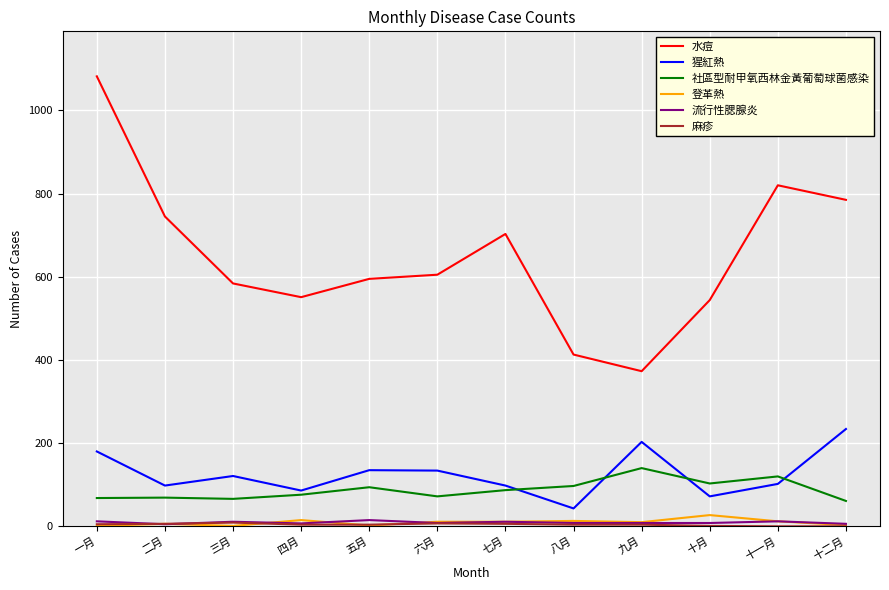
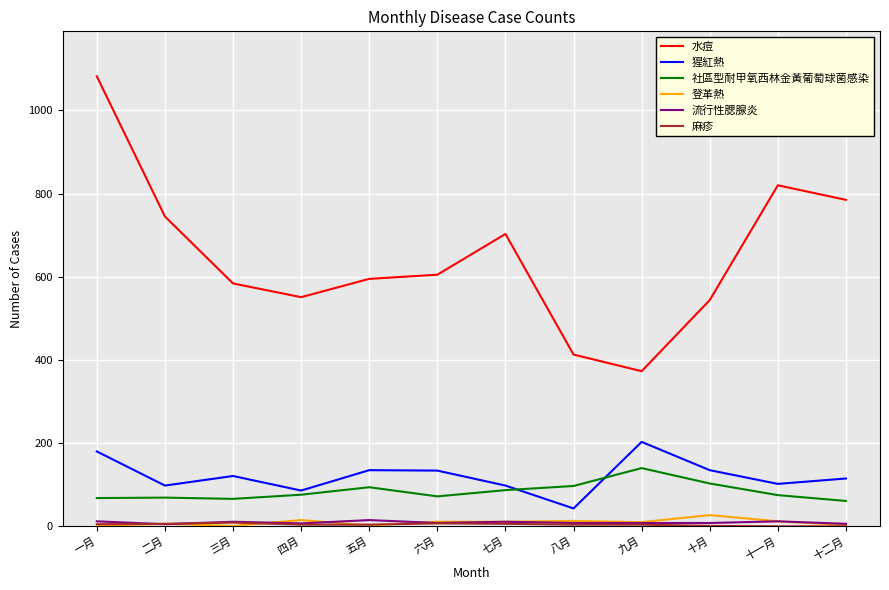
  {
    "水痘": {
      "一月": 1080,
      "二月": 750,
      "三月": 580,
      "四月": 550,
      "五月": 600,
      "六月": 610,
      "七月": 700,
      "八月": 410,
      "九月": 370,
      "十月": 540,
      "十一月": 820,
      "十二月": 790
    },
    "猩紅熱": {
      "一月": 180,
      "二月": 100,
      "三月": 120,
      "四月": 90,
      "五月": 140,
      "六月": 130,
      "七月": 100,
      "八月": 40,
      "九月": 200,
-     "十月": 70,
+     "十月": 140,
      "十一月": 100,
-     "十二月": 230
+     "十二月": 120
    },
    "社區型耐甲氧西林金黃葡萄球菌感染": {
      "一月": 70,
      "二月": 70,
      "三月": 70,
      "四月": 80,
      "五月": 90,
      "六月": 70,
      "七月": 90,
      "八月": 100,
      "九月": 140,
      "十月": 100,
-     "十一月": 120,
+     "十一月": 80,
      "十二月": 60
    },
    "登革熱": {
      "三月": 0,
      "四月": 20,
      "十月": 30
    },
    "流行性腮腺炎": {
      "一月": 10,
      "五月": 20,
      "十月": 10
    },
    "麻疹": {
      "十月": 0,
      "十一月": 0
    }
  }
